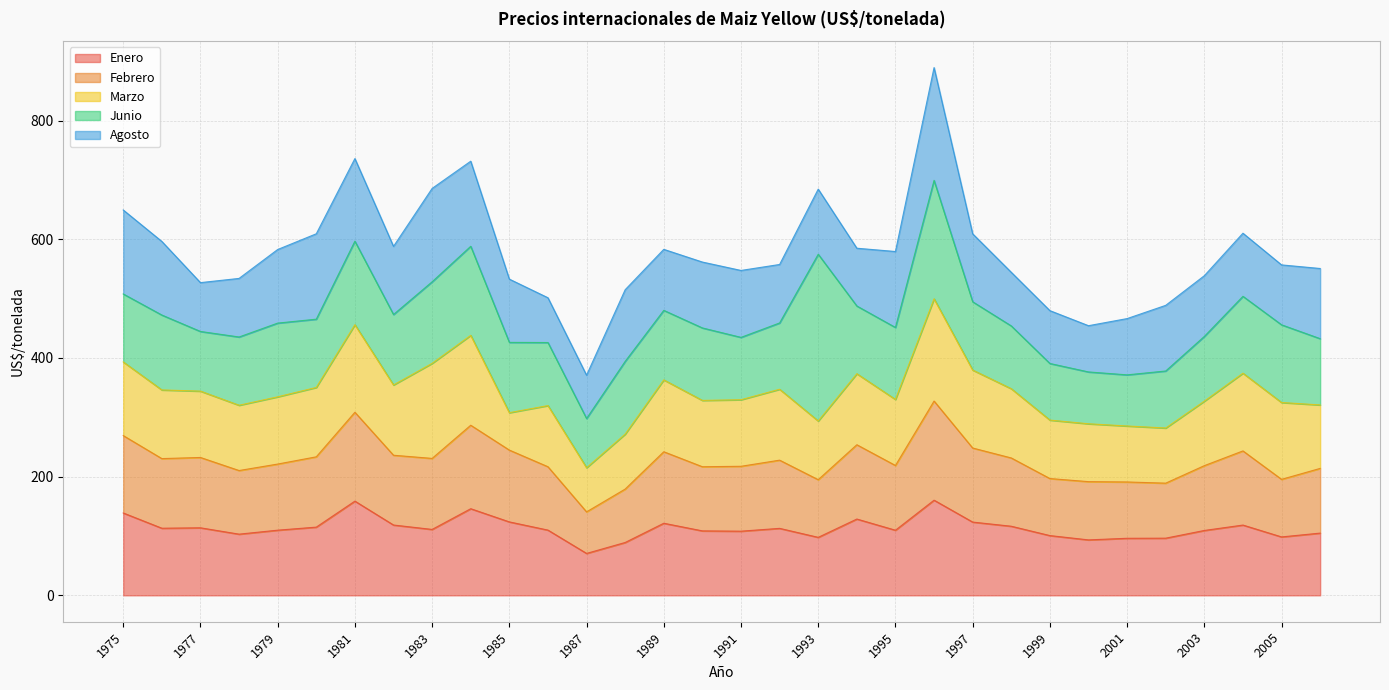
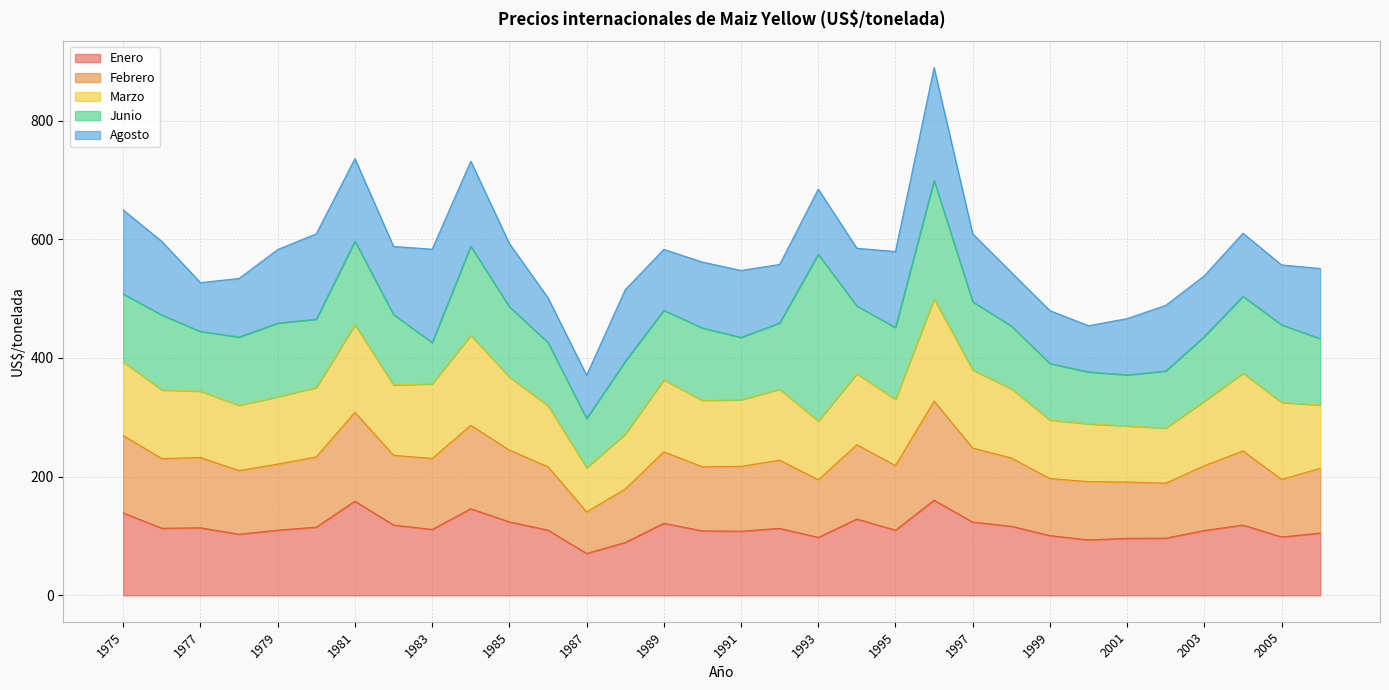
  {
    "Marzo": {
      "1975": 120,
      "1977": 110,
      "1979": 110,
      "1981": 150,
-     "1983": 160,
-     "1985": 60,
+     "1983": 130,
+     "1985": 120,
      "1987": 70,
      "1989": 120,
      "1991": 110,
      "1993": 100,
      "1995": 110,
      "1997": 130,
      "1999": 100,
      "2001": 90,
      "2003": 110,
      "2005": 130
    },
    "Junio": {
      "1975": 110,
      "1977": 100,
      "1979": 120,
      "1981": 140,
-     "1983": 140,
+     "1983": 70,
      "1985": 120,
      "1987": 80,
      "1989": 120,
      "1991": 110,
      "1993": 280,
      "1995": 120,
      "1997": 120,
      "1999": 100,
      "2001": 90,
      "2003": 110,
      "2005": 130
    },
    "Agosto": {
      "1975": 140,
      "1977": 80,
      "1979": 120,
      "1981": 140,
      "1983": 160,
      "1985": 110,
      "1987": 70,
      "1989": 100,
      "1991": 110,
      "1993": 110,
      "1995": 130,
      "1997": 110,
      "1999": 90,
      "2001": 90,
      "2003": 100,
      "2005": 100
    }
  }
